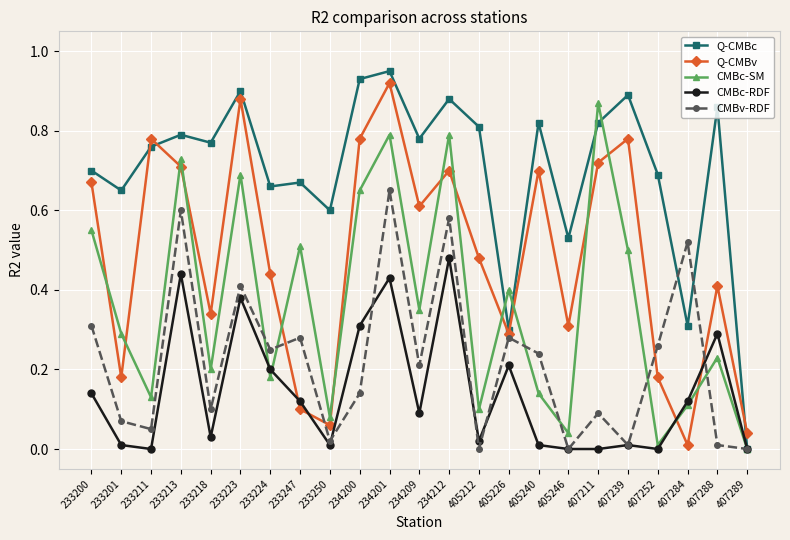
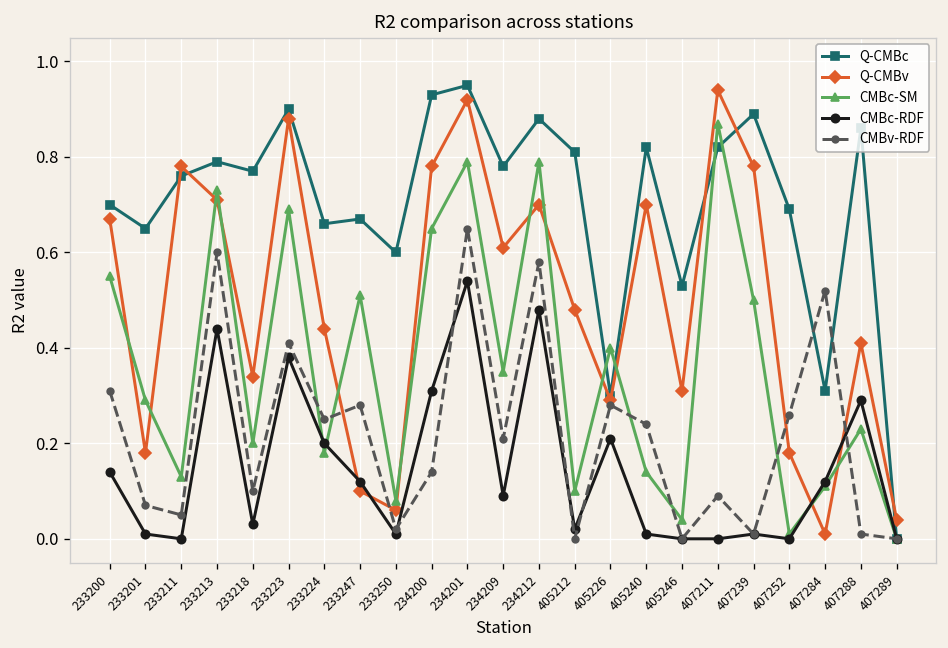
  {
    "Q-CMBc": {
      "233200": 0.70,
      "233201": 0.65,
      "233211": 0.76,
      "233213": 0.79,
      "233218": 0.77,
      "233223": 0.90,
      "233224": 0.66,
      "233247": 0.67,
      "233250": 0.60,
      "234200": 0.93,
      "234201": 0.95,
      "234209": 0.78,
      "234212": 0.88,
      "405212": 0.81,
      "405226": 0.30,
      "405240": 0.82,
      "405246": 0.53,
      "407211": 0.82,
      "407239": 0.89,
      "407252": 0.69,
      "407284": 0.31
    },
    "Q-CMBv": {
      "233200": 0.67,
      "233201": 0.18,
      "233211": 0.78,
      "233213": 0.71,
      "233218": 0.34,
      "233223": 0.88,
      "233224": 0.44,
      "233247": 0.10,
      "233250": 0.06,
      "234200": 0.78,
      "234201": 0.92,
      "234209": 0.61,
      "234212": 0.70,
      "405212": 0.48,
      "405226": 0.29,
      "405240": 0.70,
      "405246": 0.31,
-     "407211": 0.72,
+     "407211": 0.94,
      "407239": 0.78,
      "407252": 0.18,
      "407284": 0.01,
      "407288": 0.41,
      "407289": 0.04
    },
    "CMBc-SM": {
      "233200": 0.55,
      "233201": 0.29,
      "233211": 0.13,
      "233213": 0.73,
      "233218": 0.20,
      "233223": 0.69,
      "233224": 0.18,
      "233247": 0.51,
      "233250": 0.08,
      "234200": 0.65,
      "234201": 0.79,
      "234209": 0.35,
      "234212": 0.79,
      "405212": 0.10,
      "405226": 0.40,
      "405240": 0.14,
      "405246": 0.04,
      "407211": 0.87,
      "407239": 0.50,
      "407252": 0.01,
      "407284": 0.11,
      "407288": 0.23
    },
    "CMBc-RDF": {
      "233200": 0.14,
      "233201": 0.01,
      "233211": 0.00,
      "233213": 0.44,
      "233218": 0.03,
      "233223": 0.38,
      "233224": 0.20,
      "233247": 0.12,
      "233250": 0.01,
      "234200": 0.31,
-     "234201": 0.43,
+     "234201": 0.54,
      "234209": 0.09,
      "234212": 0.48,
      "405212": 0.02,
      "405226": 0.21,
      "405240": 0.01,
      "407211": 0.00,
      "407252": 0.00,
      "407284": 0.12,
      "407288": 0.29
    },
    "CMBv-RDF": {
      "233200": 0.31,
      "233201": 0.07,
      "233211": 0.05,
      "233213": 0.60,
      "233218": 0.10,
      "233223": 0.41,
      "233224": 0.25,
      "233247": 0.28,
      "233250": 0.02,
      "234200": 0.14,
      "234201": 0.65,
      "234209": 0.21,
      "234212": 0.58,
      "405212": 0.00,
      "405226": 0.28,
      "405240": 0.24,
      "407211": 0.09,
      "407252": 0.26,
      "407284": 0.52,
      "407288": 0.01
    }
  }
